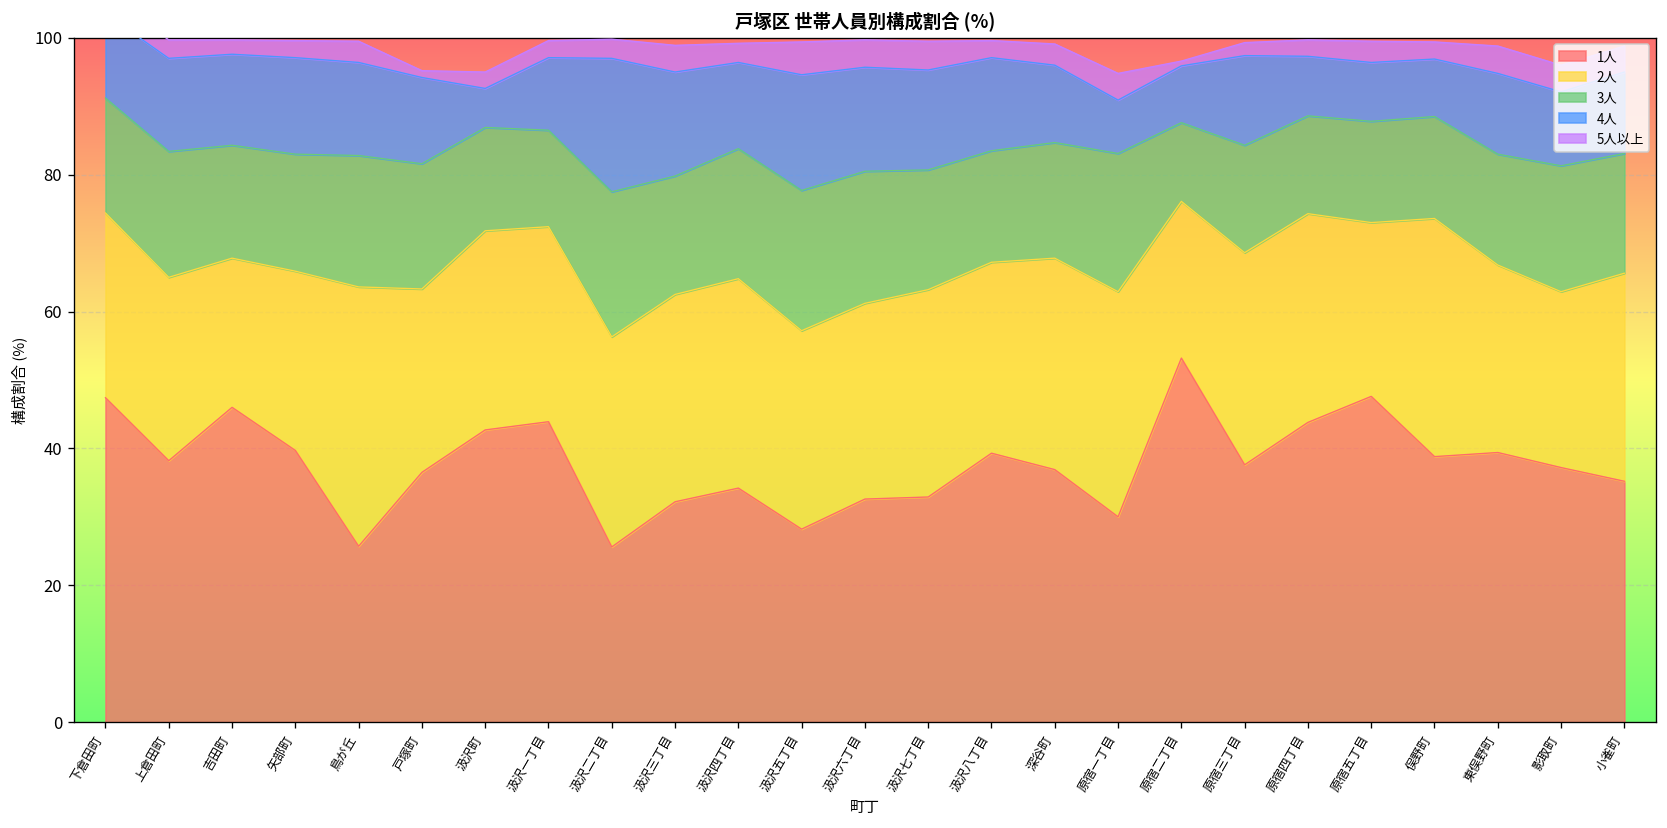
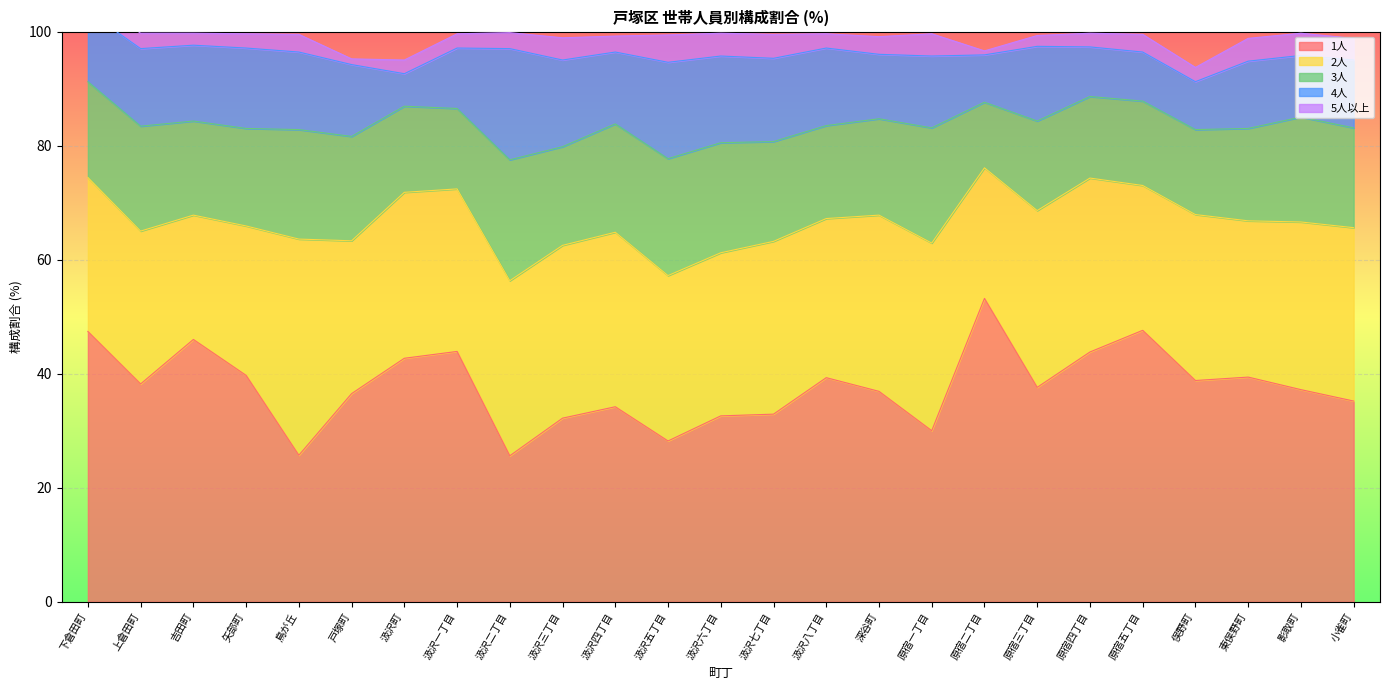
  {
    "1人": {
      "下倉田町": 47,
      "上倉田町": 38,
      "吉田町": 46,
      "矢部町": 40,
      "鳥が丘": 26,
      "戸塚町": 37,
      "汲沢町": 43,
      "汲沢一丁目": 44,
      "汲沢二丁目": 26,
      "汲沢三丁目": 32,
      "汲沢四丁目": 34,
      "汲沢五丁目": 28,
      "汲沢六丁目": 33,
      "汲沢七丁目": 33,
      "汲沢八丁目": 39,
      "深谷町": 37,
      "原宿一丁目": 30,
      "原宿二丁目": 53,
      "原宿三丁目": 38,
      "原宿四丁目": 44,
      "原宿五丁目": 48,
      "俣野町": 39,
      "東俣野町": 39,
      "影取町": 37,
      "小雀町": 35
    },
    "2人": {
      "下倉田町": 27,
      "上倉田町": 27,
      "吉田町": 22,
      "矢部町": 26,
      "鳥が丘": 38,
      "戸塚町": 27,
      "汲沢町": 29,
      "汲沢一丁目": 29,
      "汲沢二丁目": 31,
      "汲沢三丁目": 30,
      "汲沢四丁目": 31,
      "汲沢五丁目": 29,
      "汲沢六丁目": 29,
      "汲沢七丁目": 30,
      "汲沢八丁目": 28,
      "深谷町": 31,
      "原宿一丁目": 33,
      "原宿二丁目": 23,
      "原宿三丁目": 31,
      "原宿四丁目": 31,
      "原宿五丁目": 25,
-     "俣野町": 35,
+     "俣野町": 29,
      "東俣野町": 27,
-     "影取町": 26,
+     "影取町": 29,
      "小雀町": 30
    },
    "3人": {
      "下倉田町": 17,
      "上倉田町": 18,
      "吉田町": 17,
      "矢部町": 17,
      "鳥が丘": 19,
      "戸塚町": 18,
      "汲沢町": 15,
      "汲沢一丁目": 14,
      "汲沢二丁目": 21,
      "汲沢三丁目": 17,
      "汲沢四丁目": 19,
      "汲沢五丁目": 21,
      "汲沢六丁目": 19,
      "汲沢七丁目": 18,
      "汲沢八丁目": 16,
      "深谷町": 17,
      "原宿一丁目": 20,
      "原宿二丁目": 12,
      "原宿三丁目": 16,
      "原宿四丁目": 14,
      "原宿五丁目": 15,
      "俣野町": 15,
      "東俣野町": 16,
      "小雀町": 18
    },
    "4人": {
      "上倉田町": 14,
      "吉田町": 13,
      "矢部町": 14,
      "鳥が丘": 14,
      "戸塚町": 13,
      "汲沢町": 6,
      "汲沢一丁目": 11,
      "汲沢二丁目": 20,
      "汲沢三丁目": 15,
      "汲沢四丁目": 13,
      "汲沢五丁目": 17,
      "汲沢六丁目": 15,
      "汲沢七丁目": 15,
      "汲沢八丁目": 14,
      "深谷町": 11,
-     "原宿一丁目": 8,
+     "原宿一丁目": 13,
      "原宿二丁目": 8,
      "原宿三丁目": 13,
      "原宿四丁目": 9,
      "原宿五丁目": 9,
      "俣野町": 8,
      "東俣野町": 12
    },
    "5人以上": {
      "上倉田町": 3,
      "吉田町": 2,
      "矢部町": 3,
      "鳥が丘": 3,
      "戸塚町": 1,
      "汲沢町": 2,
      "汲沢一丁目": 3,
      "汲沢二丁目": 3,
      "汲沢三丁目": 4,
      "汲沢四丁目": 3,
      "汲沢五丁目": 5,
      "汲沢六丁目": 4,
      "汲沢七丁目": 4,
      "汲沢八丁目": 3,
      "深谷町": 3,
      "原宿一丁目": 4,
      "原宿二丁目": 1,
      "原宿三丁目": 2,
      "原宿四丁目": 2,
      "原宿五丁目": 3,
      "俣野町": 3,
      "東俣野町": 4
    }
  }
